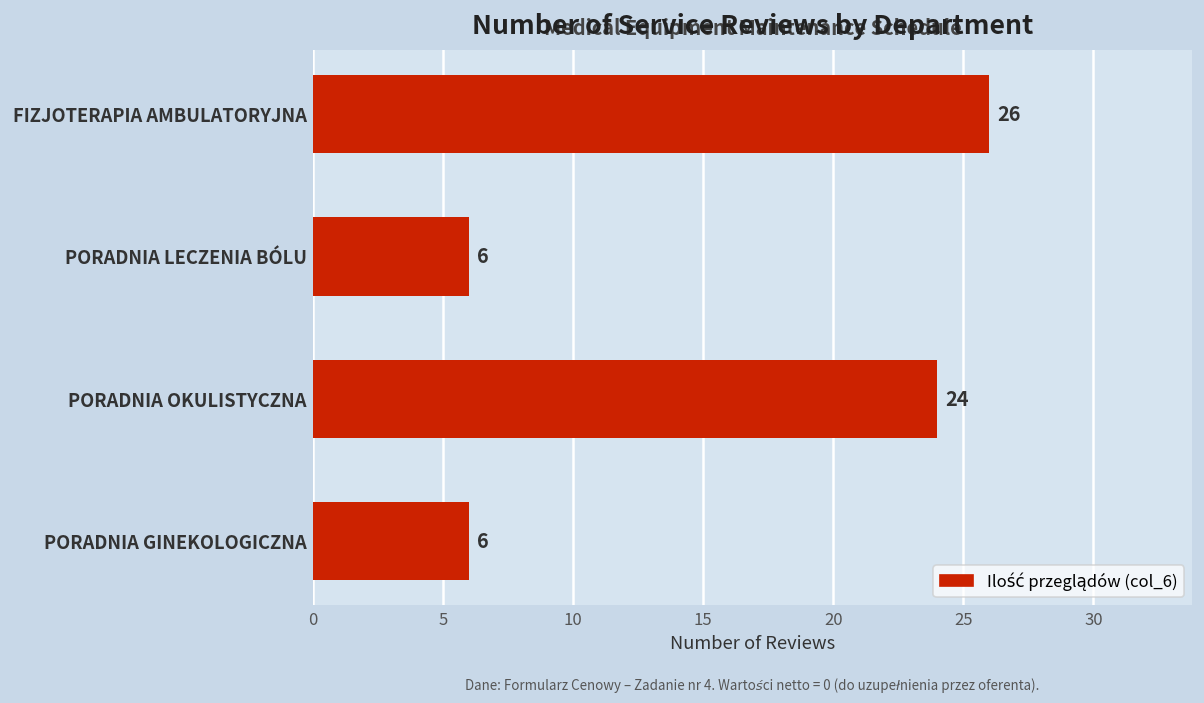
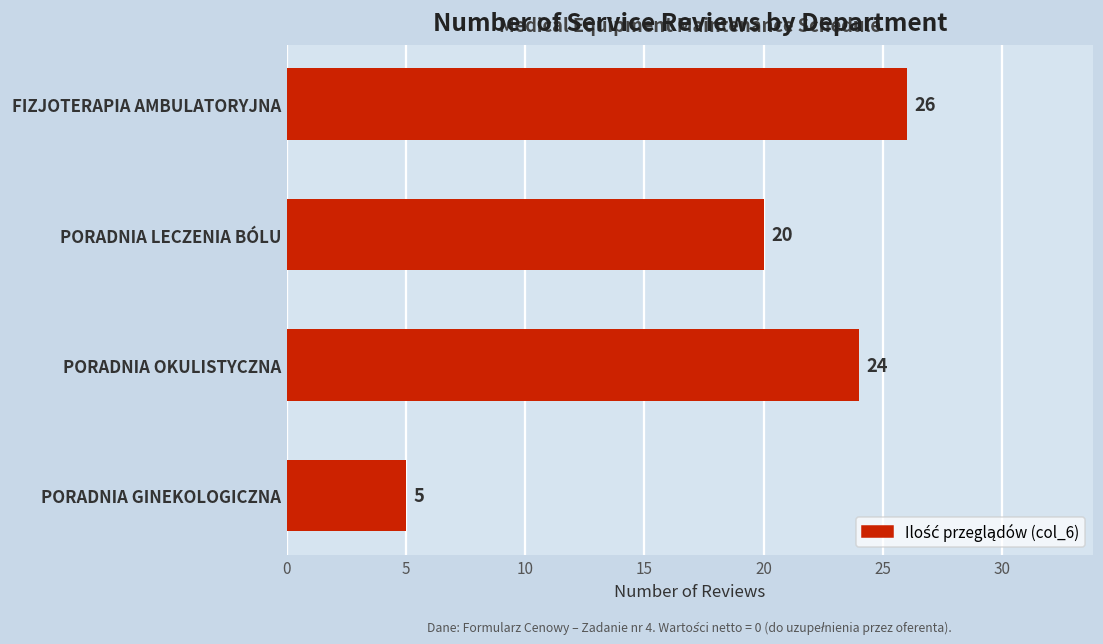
  {
    "FIZJOTERAPIA AMBULATORYJNA": 26,
-   "PORADNIA LECZENIA BÓLU": 6,
+   "PORADNIA LECZENIA BÓLU": 20,
    "PORADNIA OKULISTYCZNA": 24,
-   "PORADNIA GINEKOLOGICZNA": 6
+   "PORADNIA GINEKOLOGICZNA": 5
  }
